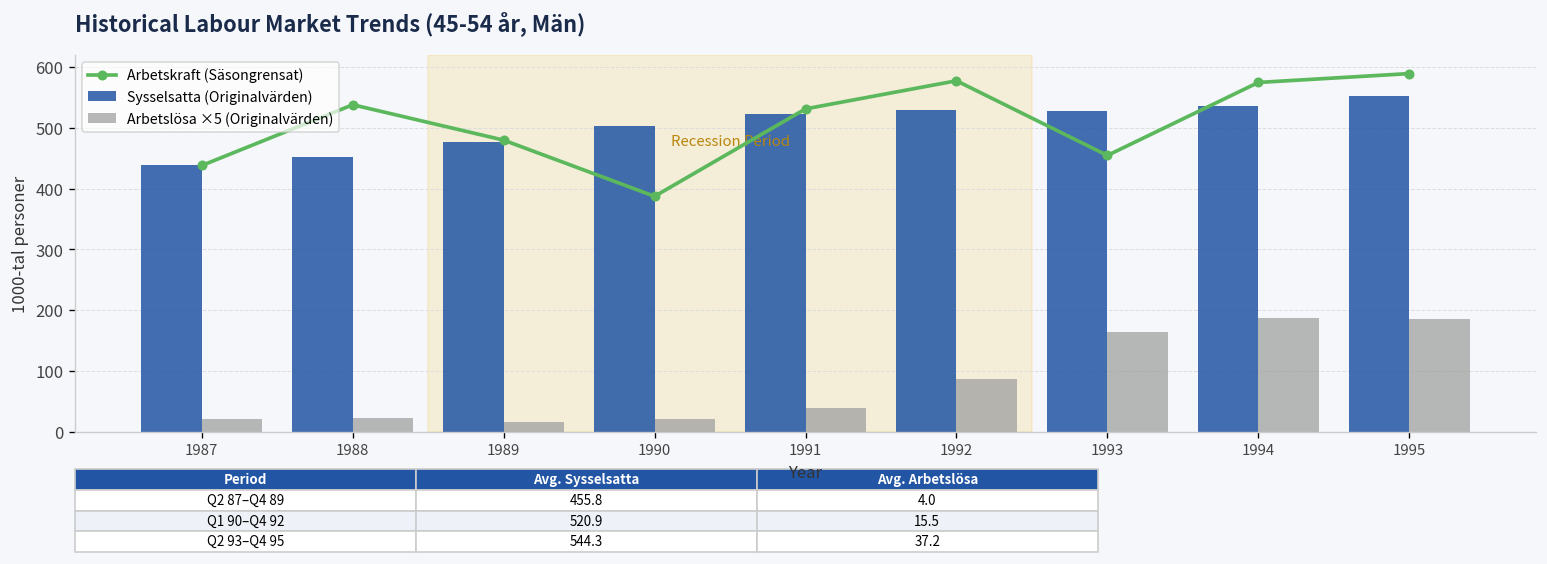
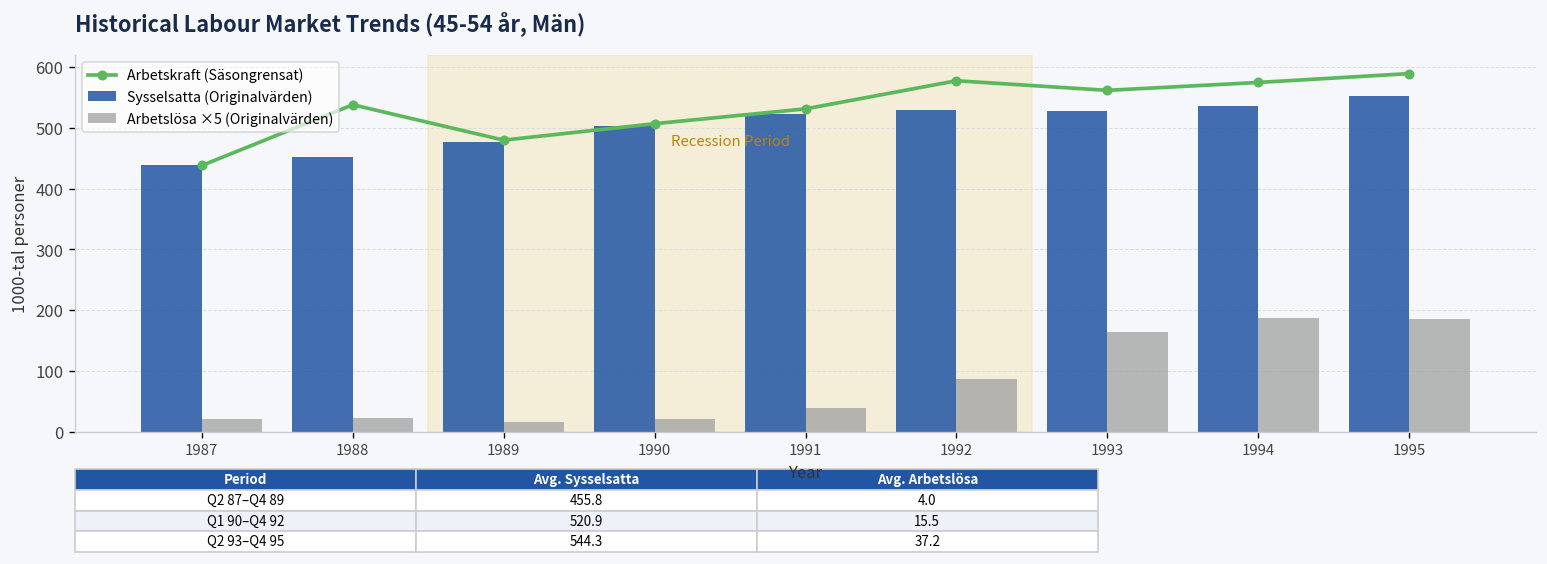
  {
    "Sysselsatta (Originalvärden)": {
      "1987": 440,
      "1988": 450,
      "1989": 480,
      "1990": 500,
      "1991": 520,
      "1992": 530,
      "1993": 530,
      "1994": 540,
      "1995": 550
    },
    "Arbetskraft (Säsongrensat)": {
      "1987": 440,
      "1988": 540,
      "1989": 480,
-     "1990": 390,
+     "1990": 510,
      "1991": 530,
      "1992": 580,
-     "1993": 450,
+     "1993": 560,
      "1994": 570,
      "1995": 590
    },
    "Arbetslösa ×5 (Originalvärden)": {
      "1987": 20,
      "1988": 20,
      "1989": 20,
      "1990": 20,
      "1991": 40,
      "1992": 90,
      "1993": 160,
      "1994": 190,
      "1995": 190
    }
  }
